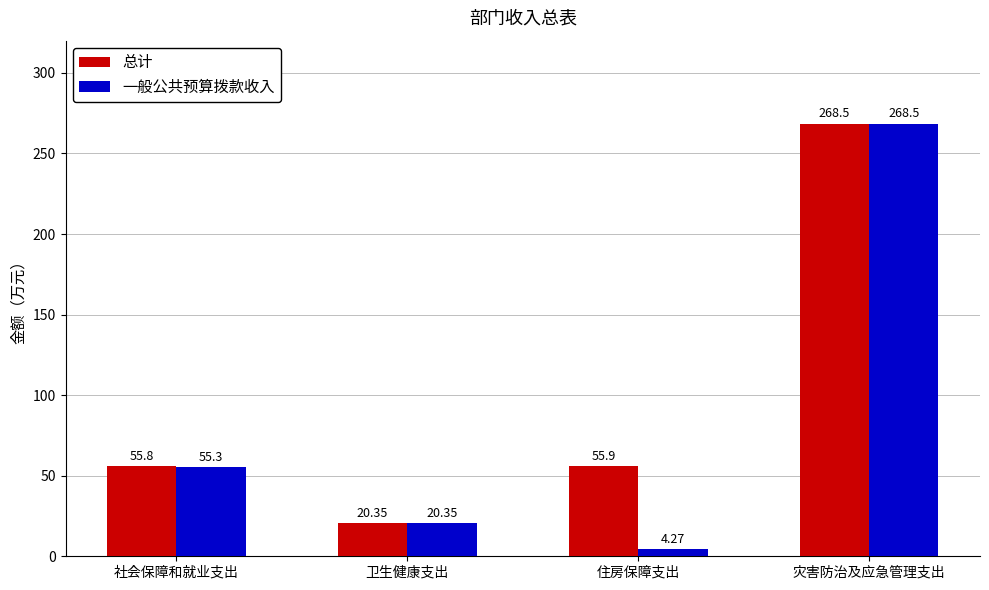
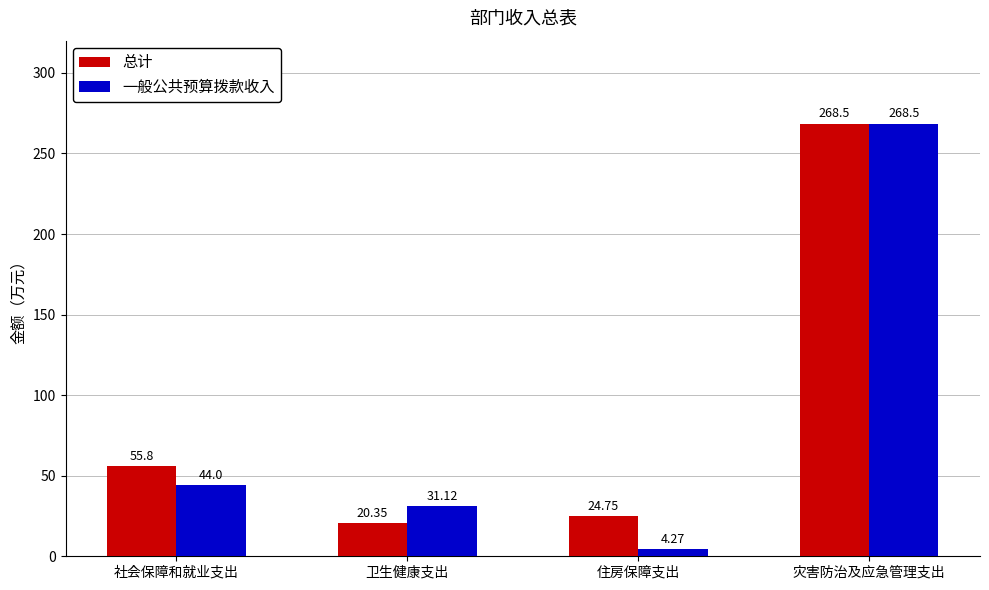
  {
    "总计": {
      "社会保障和就业支出": 55.8,
      "卫生健康支出": 20.35,
-     "住房保障支出": 55.9,
+     "住房保障支出": 24.75,
      "灾害防治及应急管理支出": 268.5
    },
    "一般公共预算拨款收入": {
-     "社会保障和就业支出": 55.3,
-     "卫生健康支出": 20.35,
+     "社会保障和就业支出": 44.0,
+     "卫生健康支出": 31.12,
      "住房保障支出": 4.27,
      "灾害防治及应急管理支出": 268.5
    }
  }
